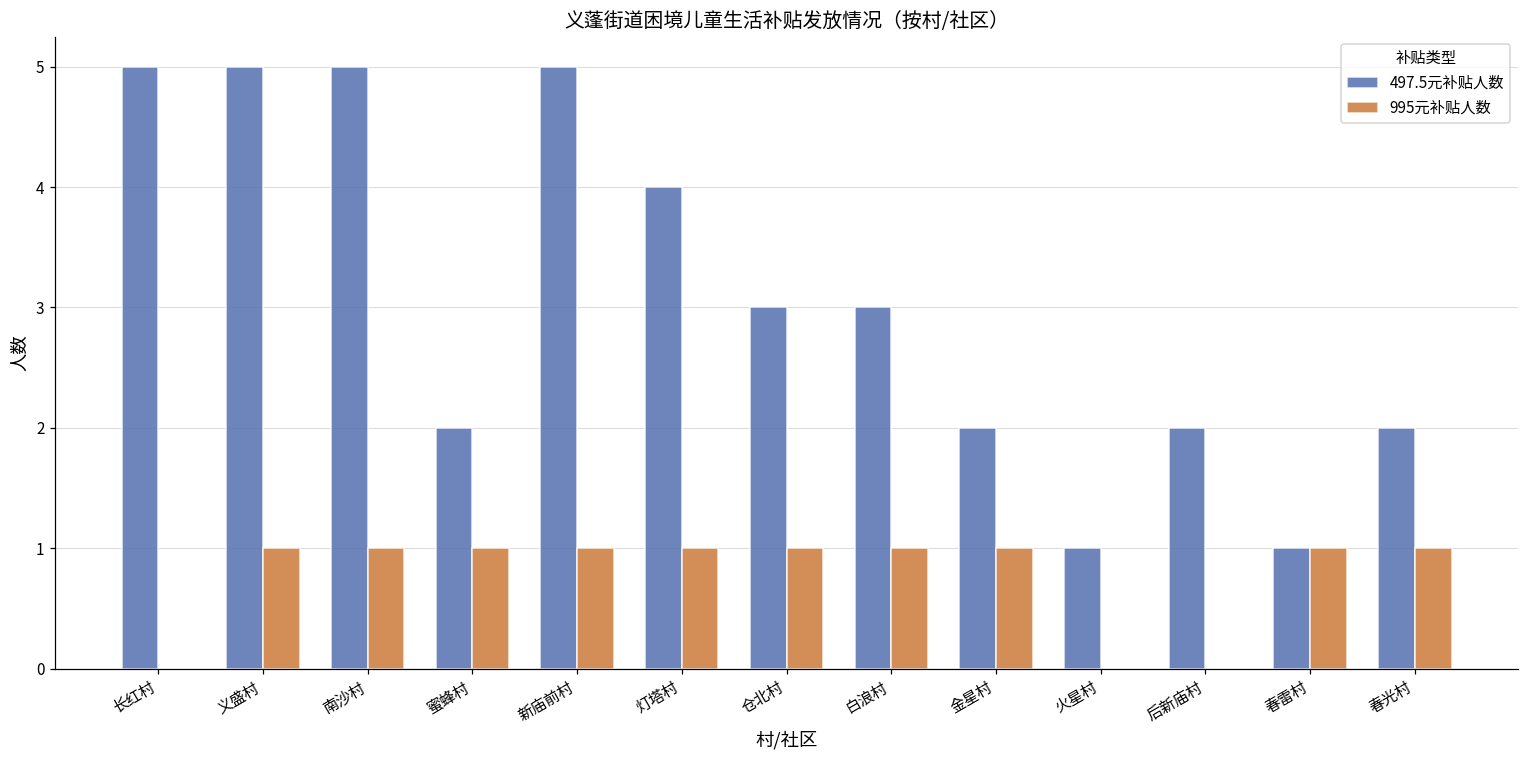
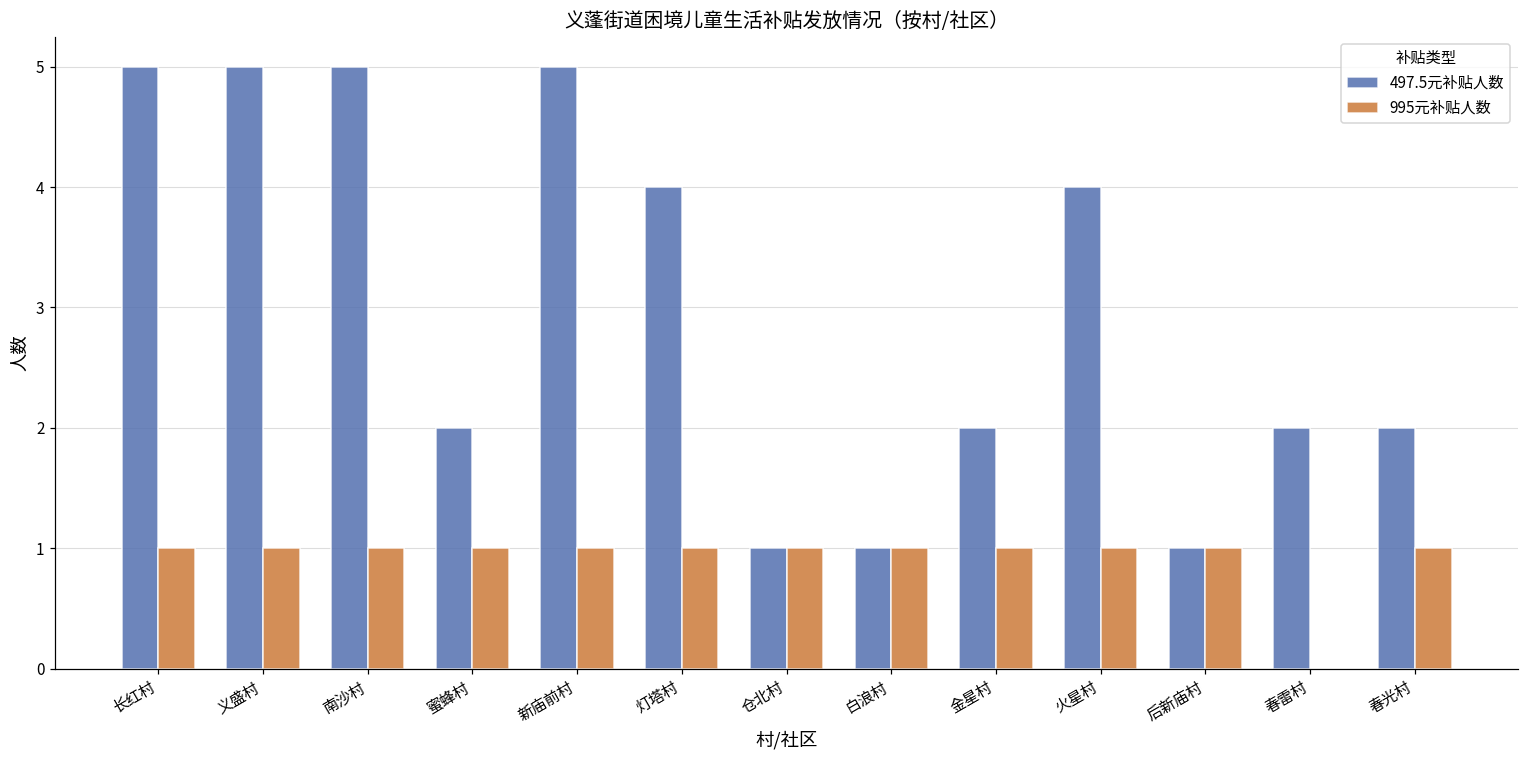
  {
    "497.5元补贴人数": {
      "长红村": 5,
      "义盛村": 5,
      "南沙村": 5,
      "蜜蜂村": 2,
      "新庙前村": 5,
      "灯塔村": 4,
-     "仓北村": 3,
-     "白浪村": 3,
+     "仓北村": 1,
+     "白浪村": 1,
      "金星村": 2,
-     "火星村": 1,
-     "后新庙村": 2,
-     "春雷村": 1,
+     "火星村": 4,
+     "后新庙村": 1,
+     "春雷村": 2,
      "春光村": 2
    },
    "995元补贴人数": {
-     "长红村": 0,
+     "长红村": 1,
      "义盛村": 1,
      "南沙村": 1,
      "蜜蜂村": 1,
      "新庙前村": 1,
      "灯塔村": 1,
      "仓北村": 1,
      "白浪村": 1,
      "金星村": 1,
-     "火星村": 0,
-     "后新庙村": 0,
-     "春雷村": 1,
+     "火星村": 1,
+     "后新庙村": 1,
+     "春雷村": 0,
      "春光村": 1
    }
  }
